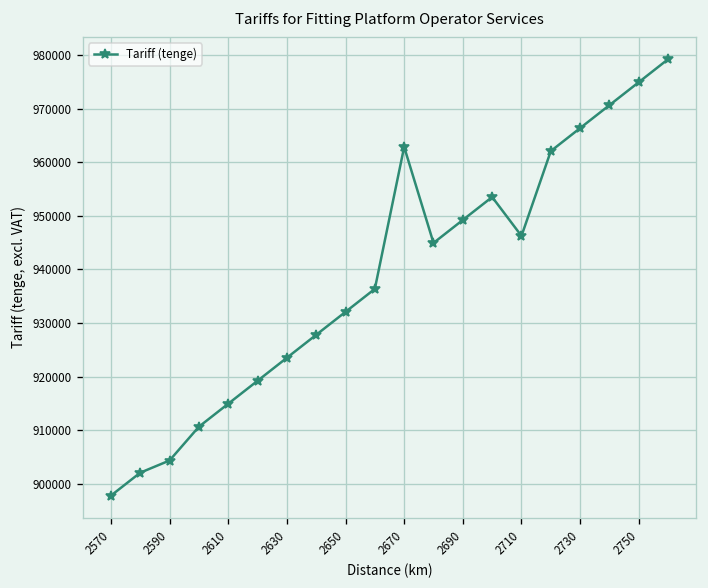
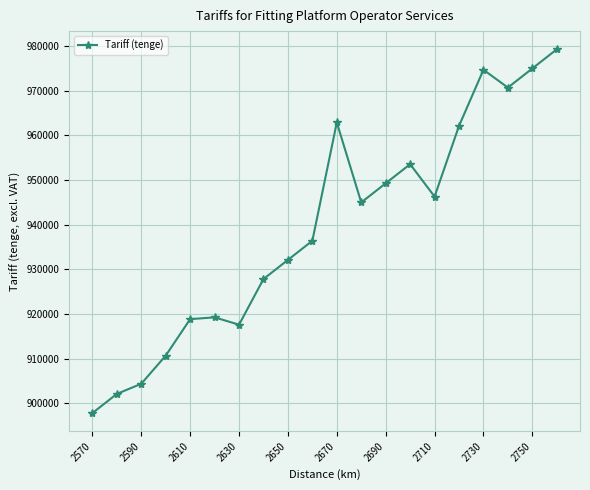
  {
    "2570": 898000,
    "2590": 904000,
-   "2610": 915000,
-   "2630": 924000,
+   "2610": 919000,
+   "2630": 918000,
    "2650": 932000,
    "2670": 963000,
    "2690": 949000,
    "2710": 946000,
-   "2730": 966000,
+   "2730": 975000,
    "2750": 975000
  }
